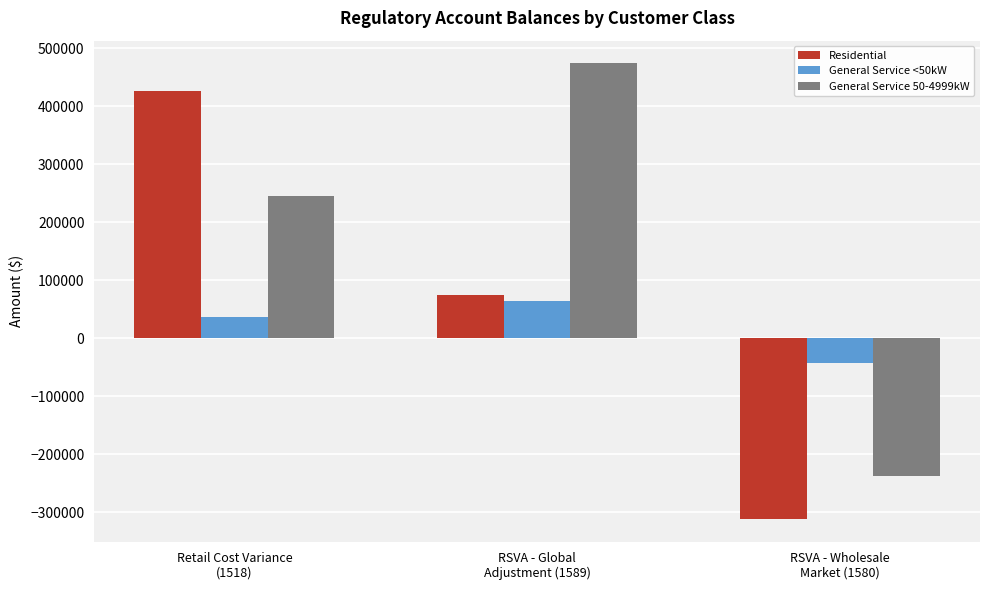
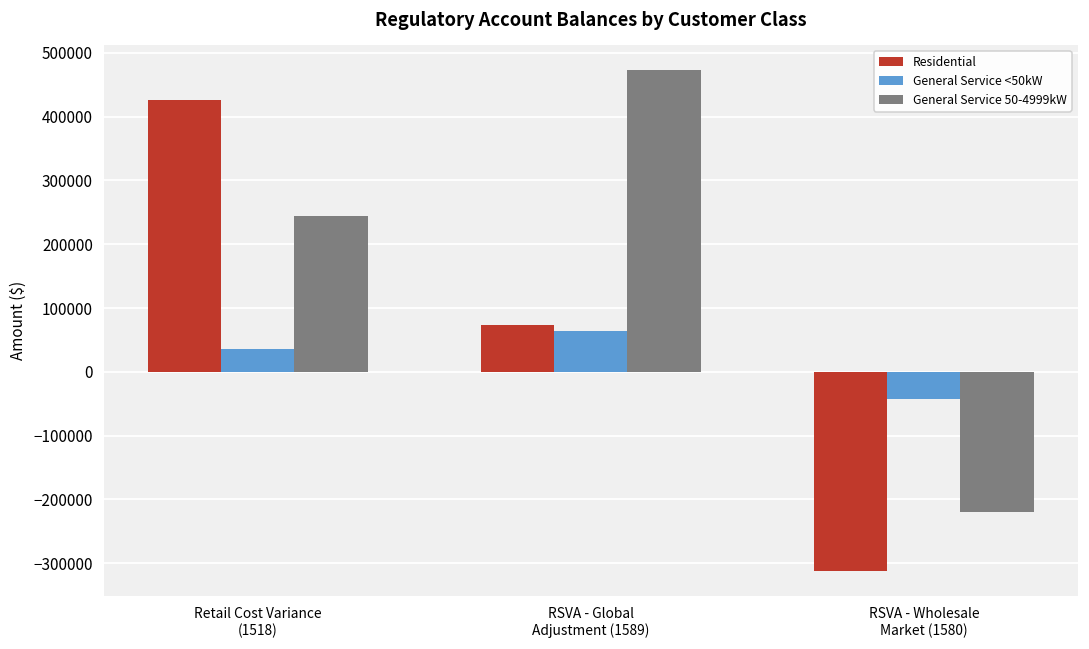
  {
    "Residential": {
      "Retail Cost Variance (1518)": 430000,
      "RSVA - Global Adjustment (1589)": 70000,
      "RSVA - Wholesale Market (1580)": -310000
    },
    "General Service <50kW": {
      "Retail Cost Variance (1518)": 40000,
      "RSVA - Global Adjustment (1589)": 60000,
      "RSVA - Wholesale Market (1580)": -40000
    },
    "General Service 50-4999kW": {
      "Retail Cost Variance (1518)": 240000,
      "RSVA - Global Adjustment (1589)": 470000,
-     "RSVA - Wholesale Market (1580)": -240000
+     "RSVA - Wholesale Market (1580)": -220000
    }
  }
